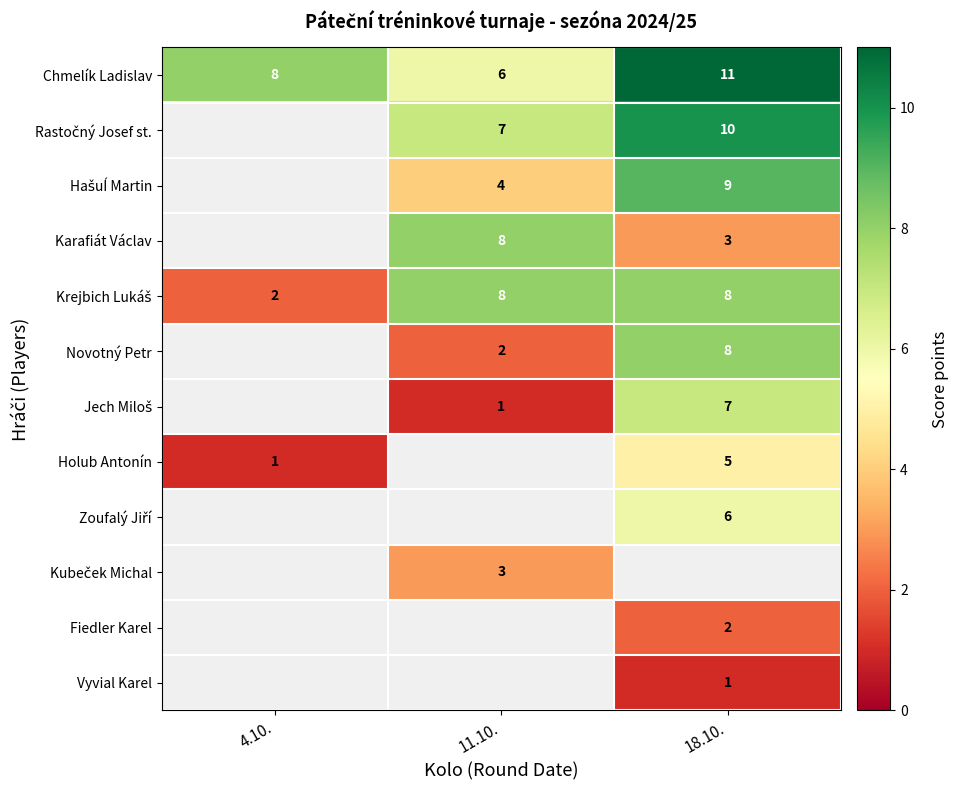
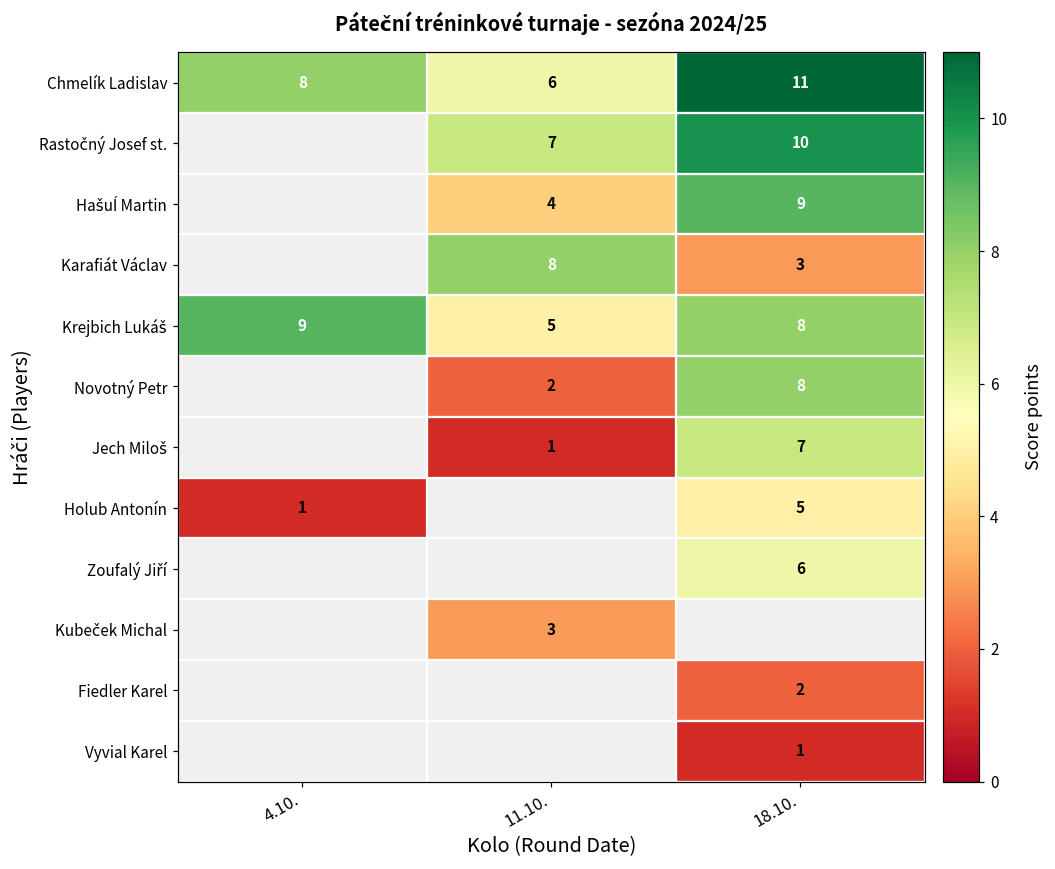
  {
    "Chmelík Ladislav": {
      "4.10.": 8,
      "11.10.": 6,
      "18.10.": 11
    },
    "Rastočný Josef st.": {
      "11.10.": 7,
      "18.10.": 10
    },
    "Hašuĺ Martin": {
      "11.10.": 4,
      "18.10.": 9
    },
    "Karafiát Václav": {
      "11.10.": 8,
      "18.10.": 3
    },
    "Krejbich Lukáš": {
-     "4.10.": 2,
-     "11.10.": 8,
+     "4.10.": 9,
+     "11.10.": 5,
      "18.10.": 8
    },
    "Novotný Petr": {
      "11.10.": 2,
      "18.10.": 8
    },
    "Jech Miloš": {
      "11.10.": 1,
      "18.10.": 7
    },
    "Holub Antonín": {
      "4.10.": 1,
      "18.10.": 5
    },
    "Zoufalý Jiří": {
      "18.10.": 6
    },
    "Kubeček Michal": {
      "11.10.": 3
    },
    "Fiedler Karel": {
      "18.10.": 2
    },
    "Vyvial Karel": {
      "18.10.": 1
    }
  }
